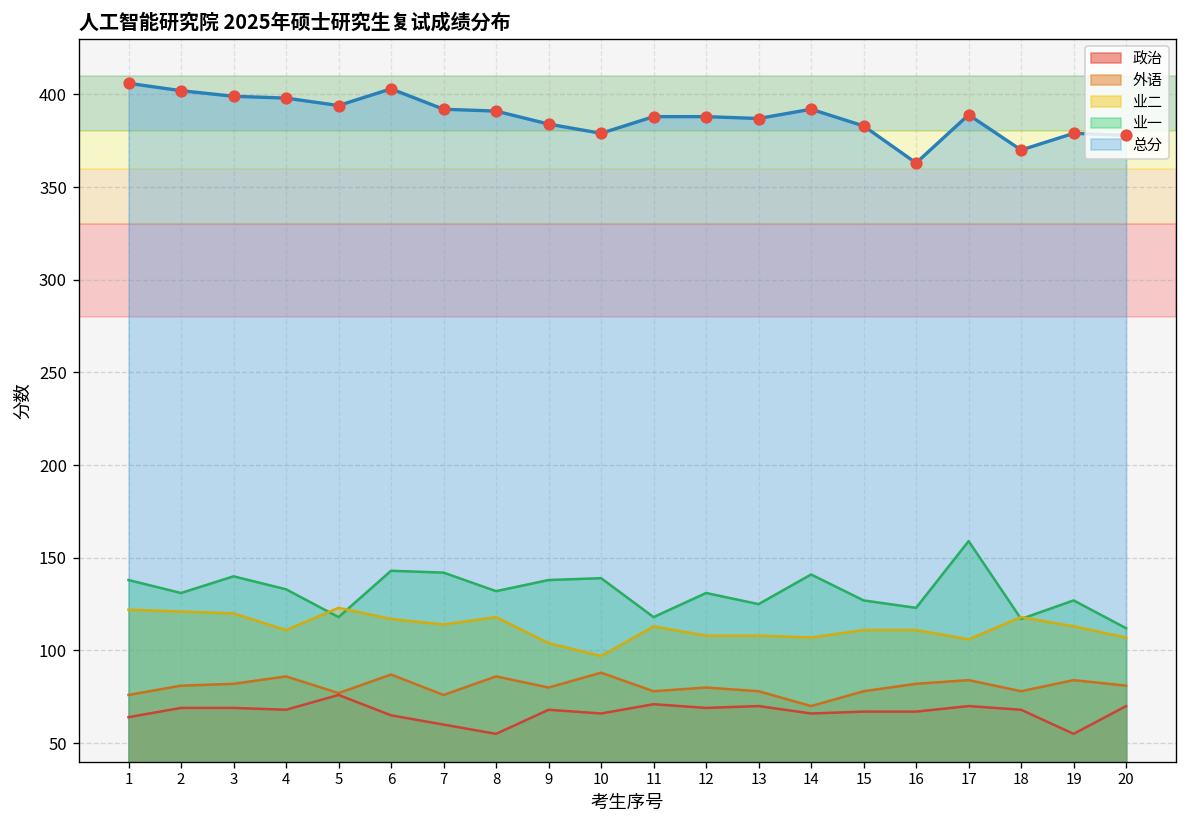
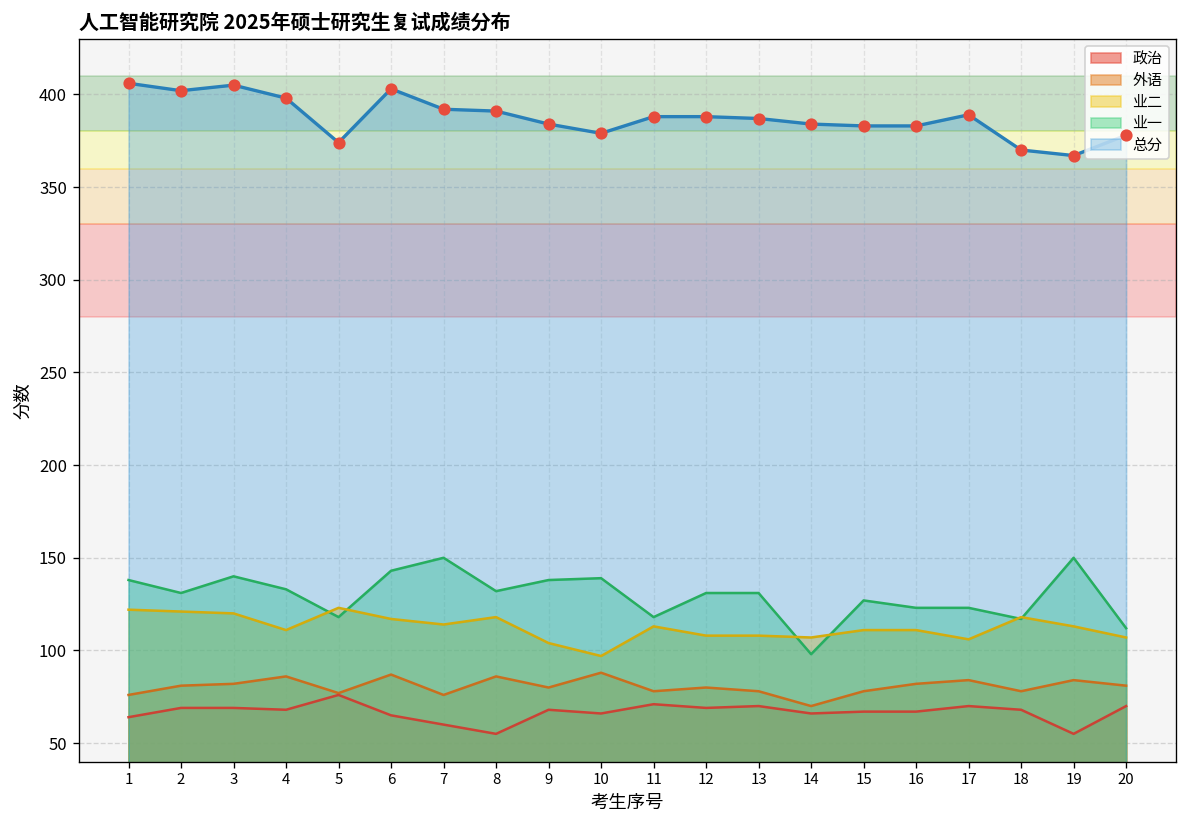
  {
    "业一": {
      "1": 138,
      "2": 131,
      "3": 140,
      "4": 133,
      "5": 118,
      "6": 143,
-     "7": 142,
+     "7": 150,
      "8": 132,
      "9": 138,
      "10": 139,
      "11": 118,
      "12": 131,
-     "13": 125,
-     "14": 141,
+     "13": 131,
+     "14": 98,
      "15": 127,
      "16": 123,
-     "17": 159,
-     "19": 127,
+     "17": 123,
+     "19": 150,
      "20": 112
    },
    "总分": {
      "1": 406,
      "2": 402,
-     "3": 399,
+     "3": 405,
      "4": 398,
-     "5": 394,
+     "5": 374,
      "6": 403,
      "7": 392,
      "8": 391,
      "9": 384,
      "10": 379,
      "11": 388,
      "12": 388,
      "13": 387,
-     "14": 392,
+     "14": 384,
      "15": 383,
-     "16": 363,
+     "16": 383,
      "17": 389,
      "18": 370,
-     "19": 379
+     "19": 367
    }
  }
